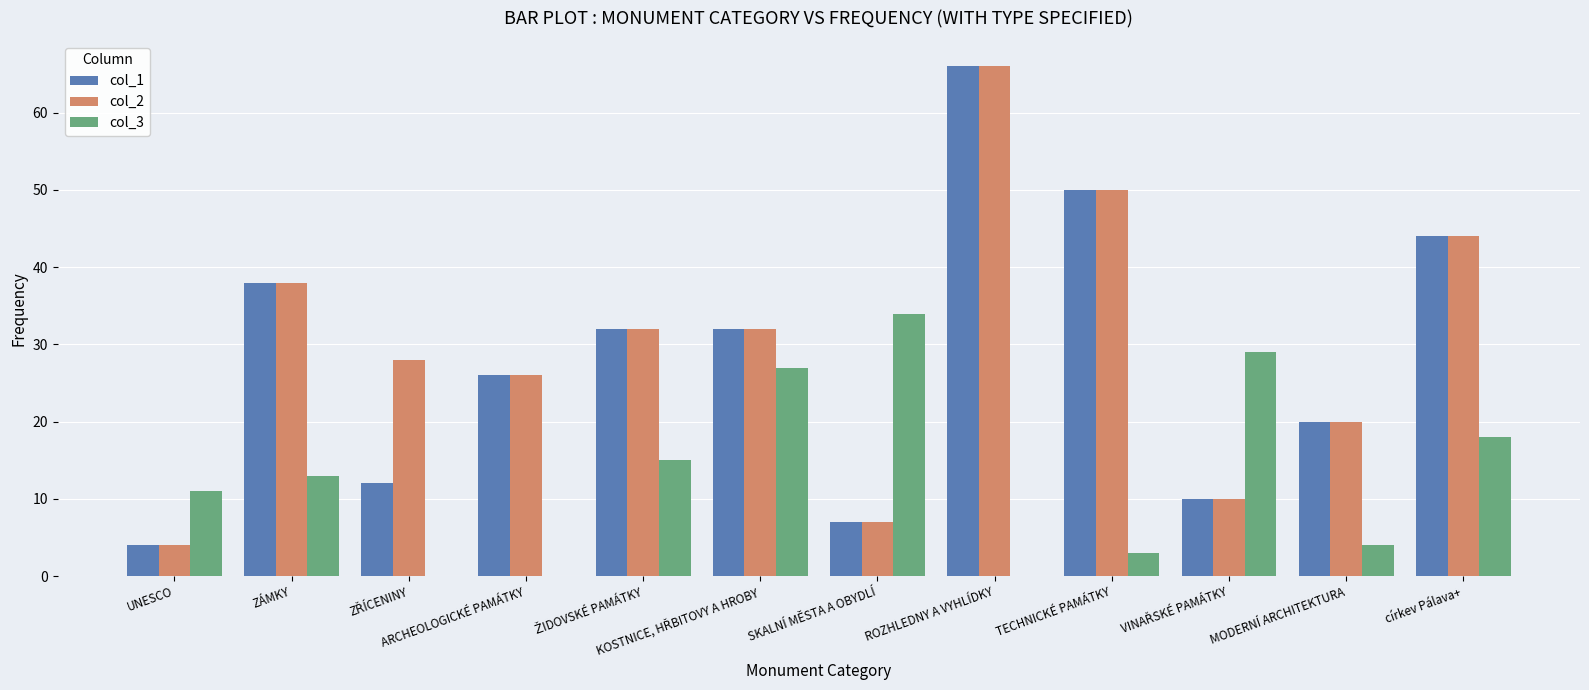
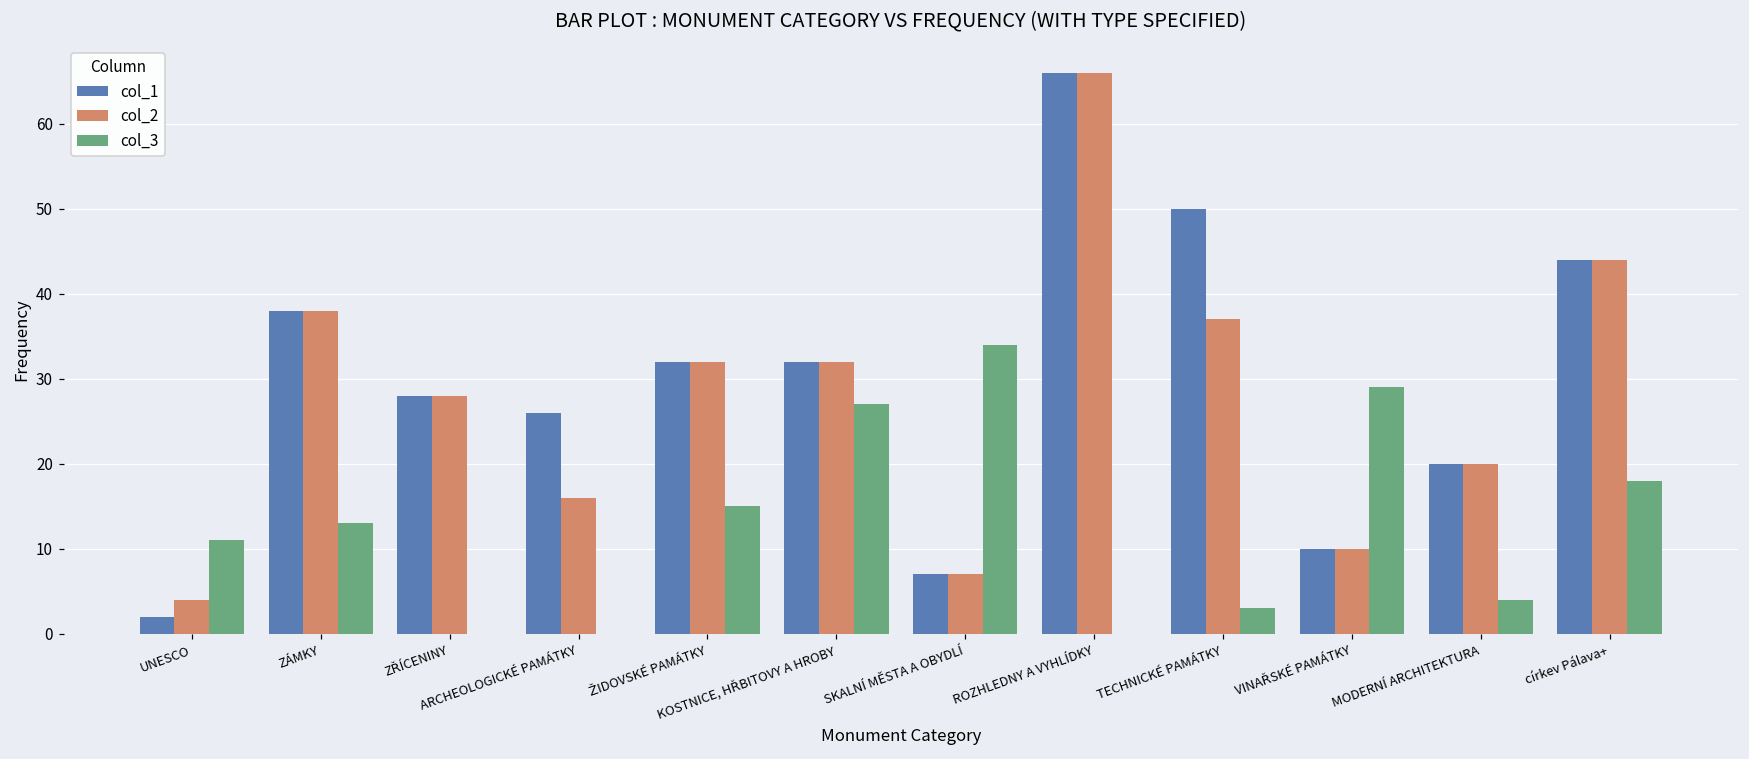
  {
    "col_1": {
-     "UNESCO": 4,
+     "UNESCO": 2,
      "ZÁMKY": 38,
-     "ZŘÍCENINY": 12,
+     "ZŘÍCENINY": 28,
      "ARCHEOLOGICKÉ PAMÁTKY": 26,
      "ŽIDOVSKÉ PAMÁTKY": 32,
      "KOSTNICE, HŘBITOVY A HROBY": 32,
      "SKALNÍ MĚSTA A OBYDLÍ": 7,
      "ROZHLEDNY A VYHLÍDKY": 66,
      "TECHNICKÉ PAMÁTKY": 50,
      "VINAŘSKÉ PAMÁTKY": 10,
      "MODERNÍ ARCHITEKTURA": 20,
      "církev Pálava+": 44
    },
    "col_2": {
      "UNESCO": 4,
      "ZÁMKY": 38,
      "ZŘÍCENINY": 28,
-     "ARCHEOLOGICKÉ PAMÁTKY": 26,
+     "ARCHEOLOGICKÉ PAMÁTKY": 16,
      "ŽIDOVSKÉ PAMÁTKY": 32,
      "KOSTNICE, HŘBITOVY A HROBY": 32,
      "SKALNÍ MĚSTA A OBYDLÍ": 7,
      "ROZHLEDNY A VYHLÍDKY": 66,
-     "TECHNICKÉ PAMÁTKY": 50,
+     "TECHNICKÉ PAMÁTKY": 37,
      "VINAŘSKÉ PAMÁTKY": 10,
      "MODERNÍ ARCHITEKTURA": 20,
      "církev Pálava+": 44
    },
    "col_3": {
      "UNESCO": 11,
      "ZÁMKY": 13,
      "ZŘÍCENINY": 0,
      "ARCHEOLOGICKÉ PAMÁTKY": 0,
      "ŽIDOVSKÉ PAMÁTKY": 15,
      "KOSTNICE, HŘBITOVY A HROBY": 27,
      "SKALNÍ MĚSTA A OBYDLÍ": 34,
      "ROZHLEDNY A VYHLÍDKY": 0,
      "TECHNICKÉ PAMÁTKY": 3,
      "VINAŘSKÉ PAMÁTKY": 29,
      "MODERNÍ ARCHITEKTURA": 4,
      "církev Pálava+": 18
    }
  }
